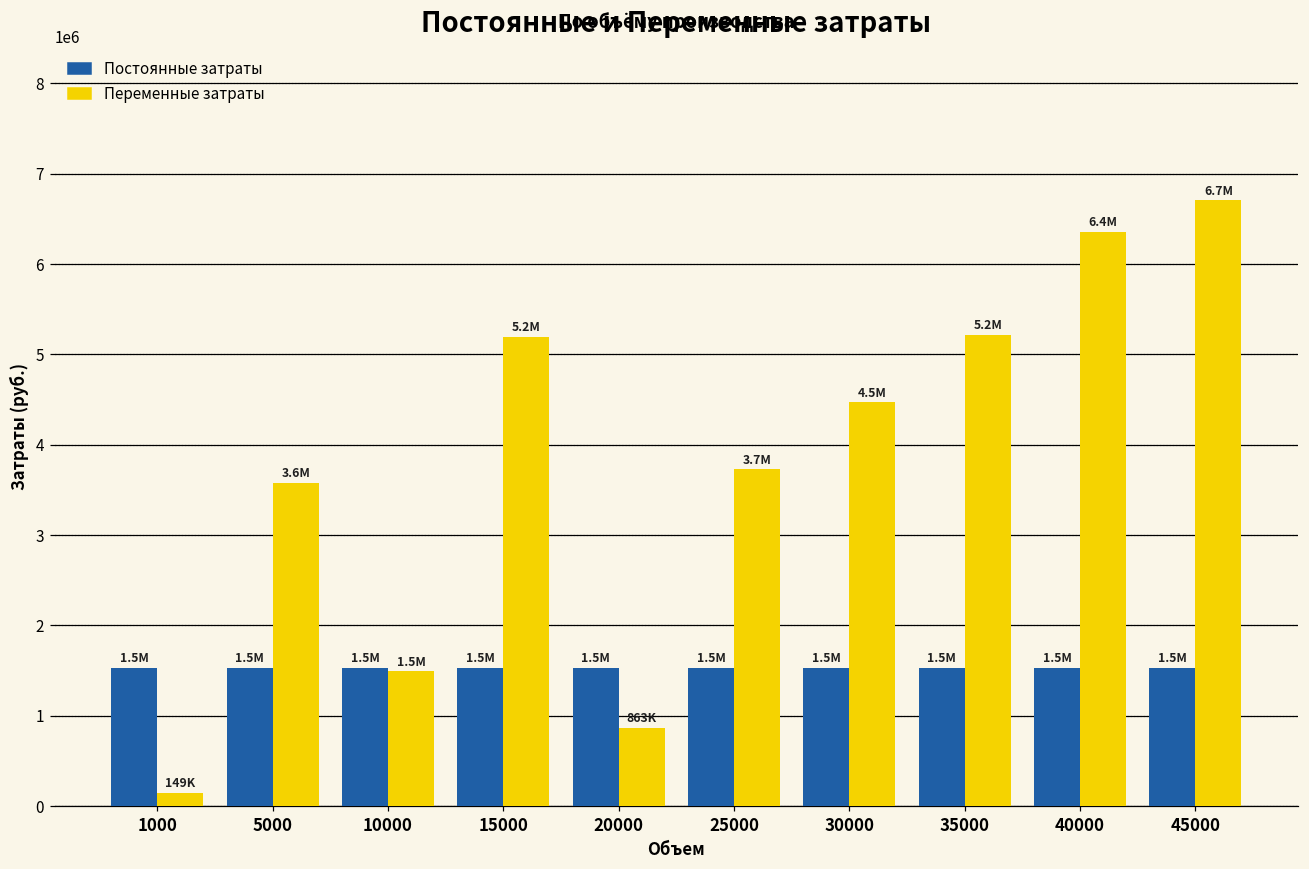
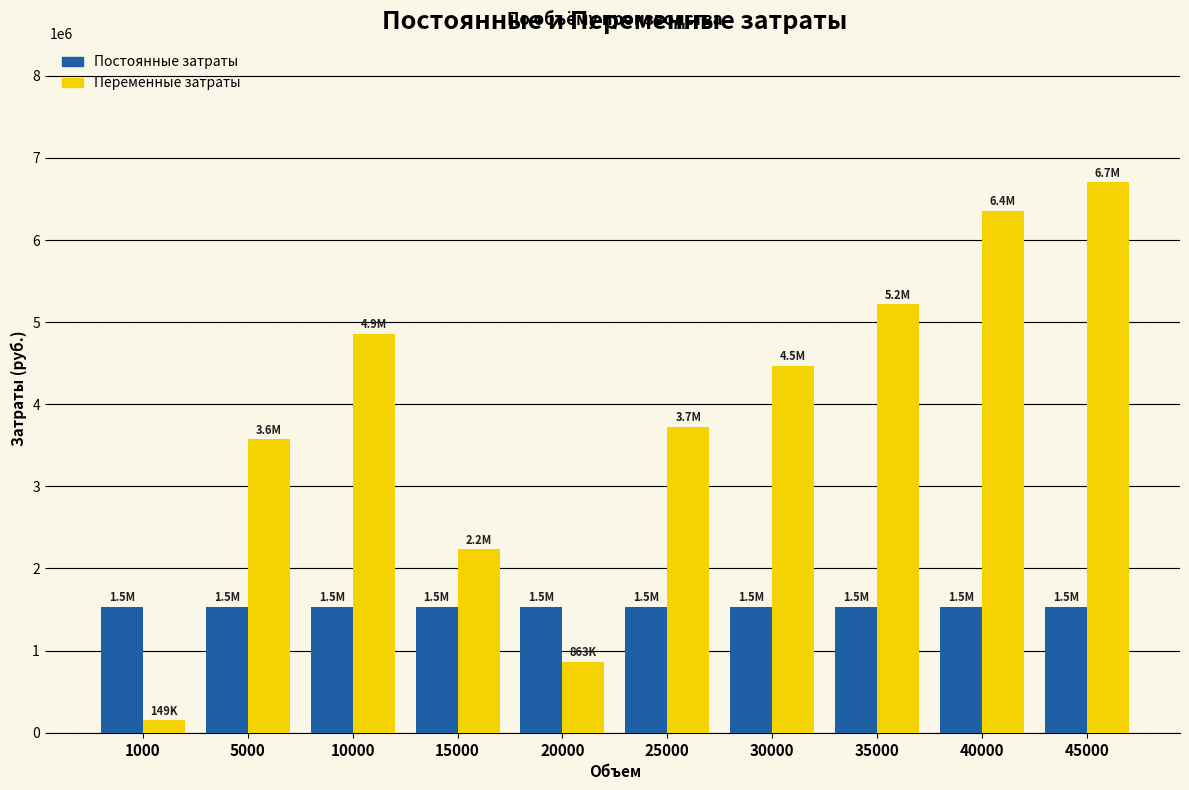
  {
    "Постоянные затраты": {
      "1000": "1.5M",
      "5000": "1.5M",
      "10000": "1.5M",
      "15000": "1.5M",
      "20000": "1.5M",
      "25000": "1.5M",
      "30000": "1.5M",
      "35000": "1.5M",
      "40000": "1.5M",
      "45000": "1.5M"
    },
    "Переменные затраты": {
      "1000": "149K",
      "5000": "3.6M",
-     "10000": "1.5M",
-     "15000": "5.2M",
+     "10000": "4.9M",
+     "15000": "2.2M",
      "20000": "863K",
      "25000": "3.7M",
      "30000": "4.5M",
      "35000": "5.2M",
      "40000": "6.4M",
      "45000": "6.7M"
    }
  }
